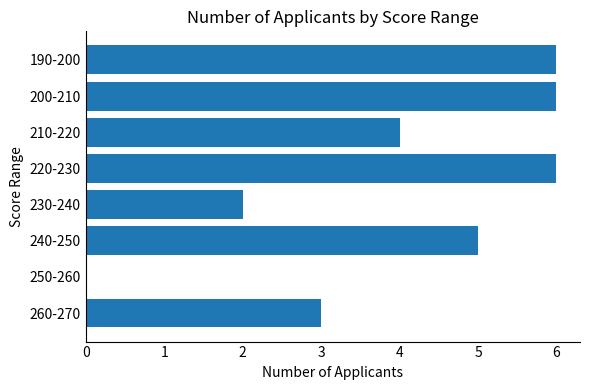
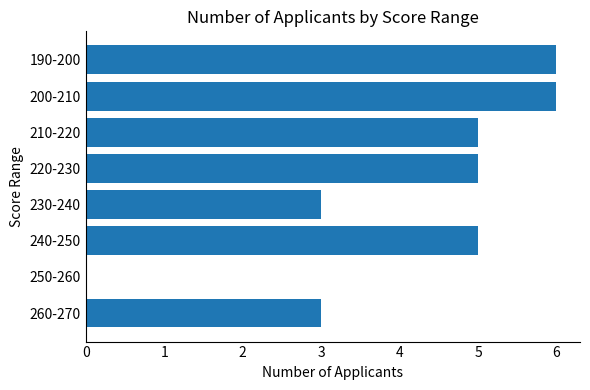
  {
    "190-200": 6,
    "200-210": 6,
-   "210-220": 4,
-   "220-230": 6,
-   "230-240": 2,
+   "210-220": 5,
+   "220-230": 5,
+   "230-240": 3,
    "240-250": 5,
    "250-260": 0,
    "260-270": 3
  }
